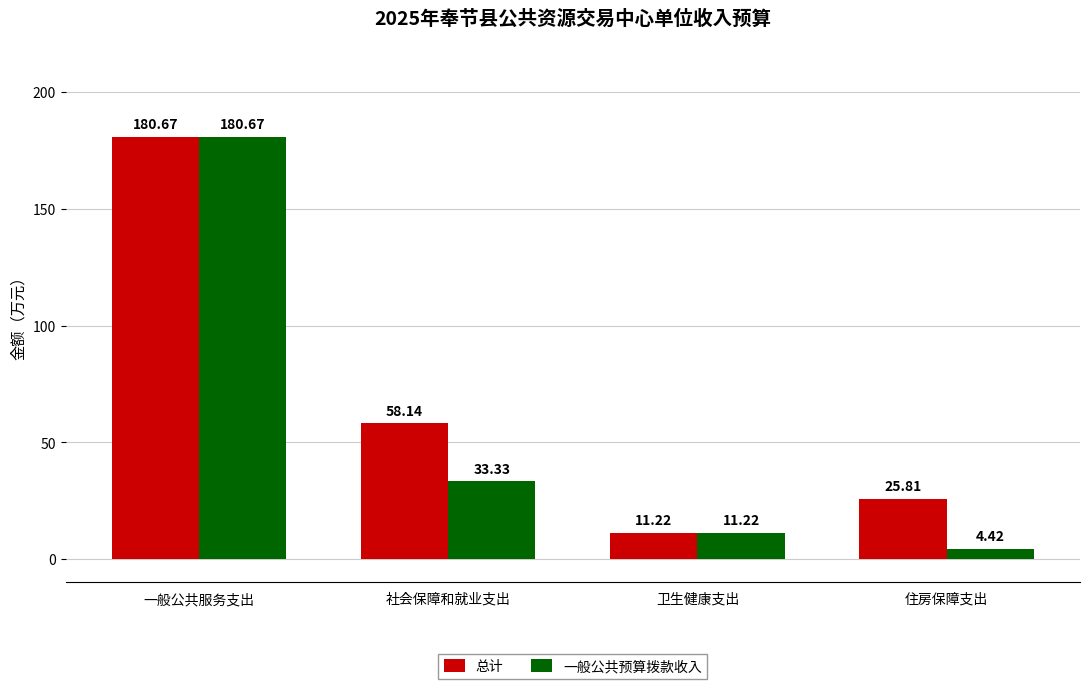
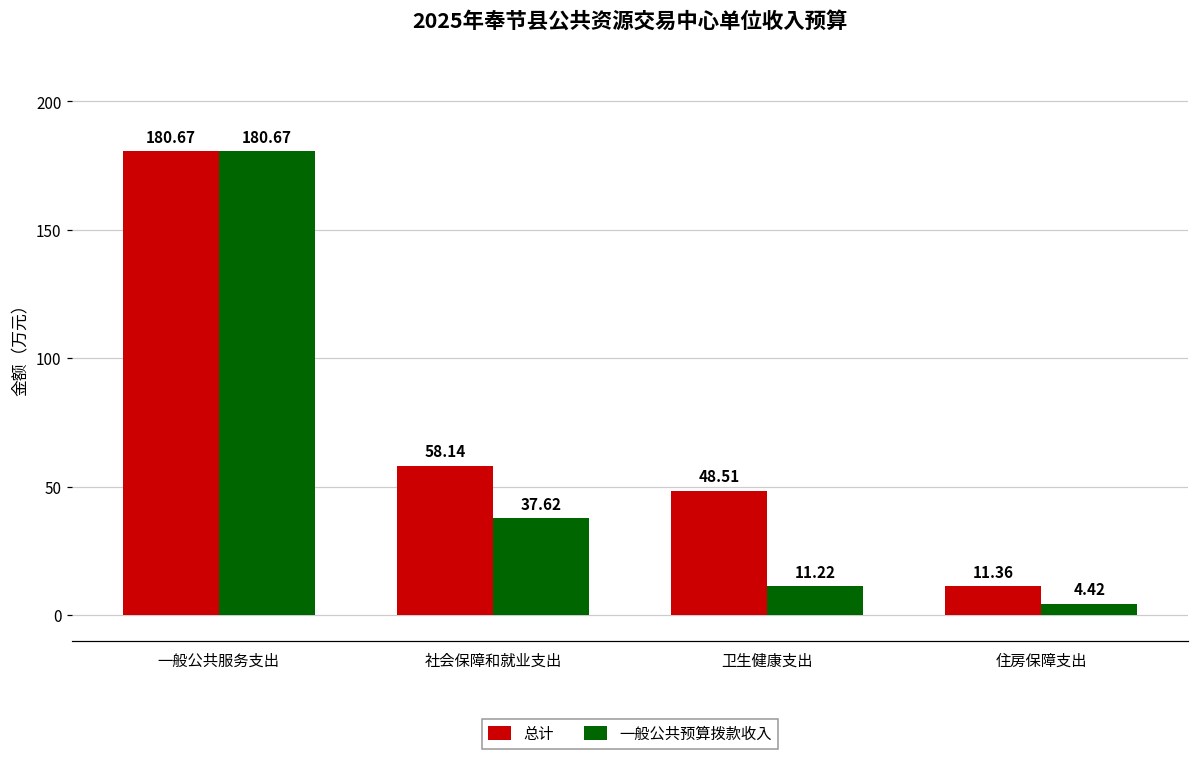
  {
    "总计": {
      "一般公共服务支出": 180.67,
      "社会保障和就业支出": 58.14,
-     "卫生健康支出": 11.22,
-     "住房保障支出": 25.81
+     "卫生健康支出": 48.51,
+     "住房保障支出": 11.36
    },
    "一般公共预算拨款收入": {
      "一般公共服务支出": 180.67,
-     "社会保障和就业支出": 33.33,
+     "社会保障和就业支出": 37.62,
      "卫生健康支出": 11.22,
      "住房保障支出": 4.42
    }
  }
